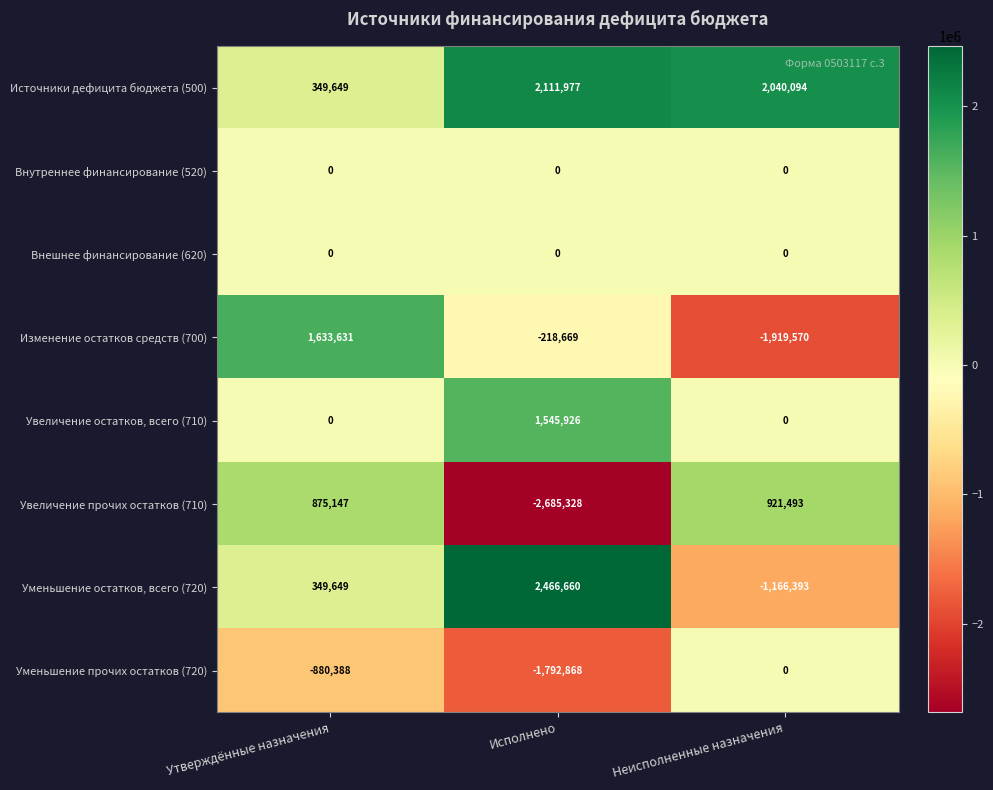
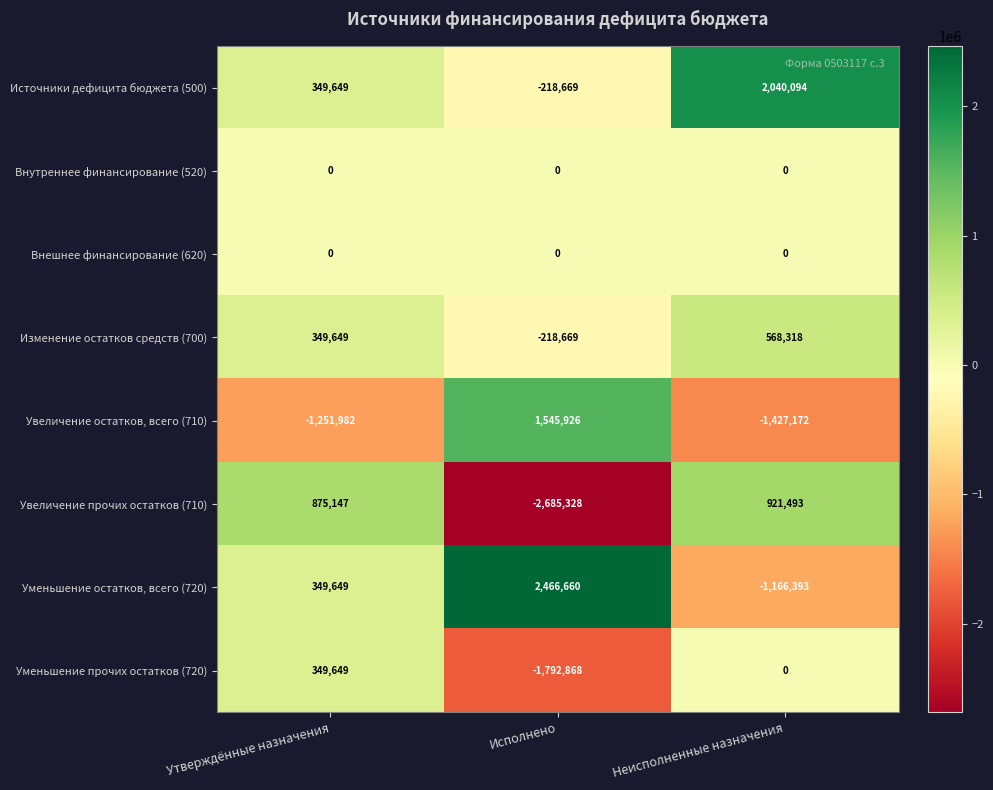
  {
    "Источники дефицита бюджета (500)": {
      "Утверждённые назначения": "349,649",
-     "Исполнено": "2,111,977"
+     "Исполнено": "-218,669"
    },
    "Внутреннее финансирование (520)": {
      "Утверждённые назначения": "0",
      "Исполнено": "0",
      "Неисполненные назначения": "0"
    },
    "Внешнее финансирование (620)": {
      "Утверждённые назначения": "0",
      "Исполнено": "0",
      "Неисполненные назначения": "0"
    },
    "Изменение остатков средств (700)": {
-     "Утверждённые назначения": "1,633,631",
+     "Утверждённые назначения": "349,649",
      "Исполнено": "-218,669",
-     "Неисполненные назначения": "-1,919,570"
+     "Неисполненные назначения": "568,318"
    },
    "Увеличение остатков, всего (710)": {
-     "Утверждённые назначения": "0",
+     "Утверждённые назначения": "-1,251,982",
      "Исполнено": "1,545,926",
-     "Неисполненные назначения": "0"
+     "Неисполненные назначения": "-1,427,172"
    },
    "Увеличение прочих остатков (710)": {
      "Утверждённые назначения": "875,147",
      "Исполнено": "-2,685,328",
      "Неисполненные назначения": "921,493"
    },
    "Уменьшение остатков, всего (720)": {
      "Утверждённые назначения": "349,649",
      "Исполнено": "2,466,660",
      "Неисполненные назначения": "-1,166,393"
    },
    "Уменьшение прочих остатков (720)": {
-     "Утверждённые назначения": "-880,388",
+     "Утверждённые назначения": "349,649",
      "Исполнено": "-1,792,868",
      "Неисполненные назначения": "0"
    }
  }
